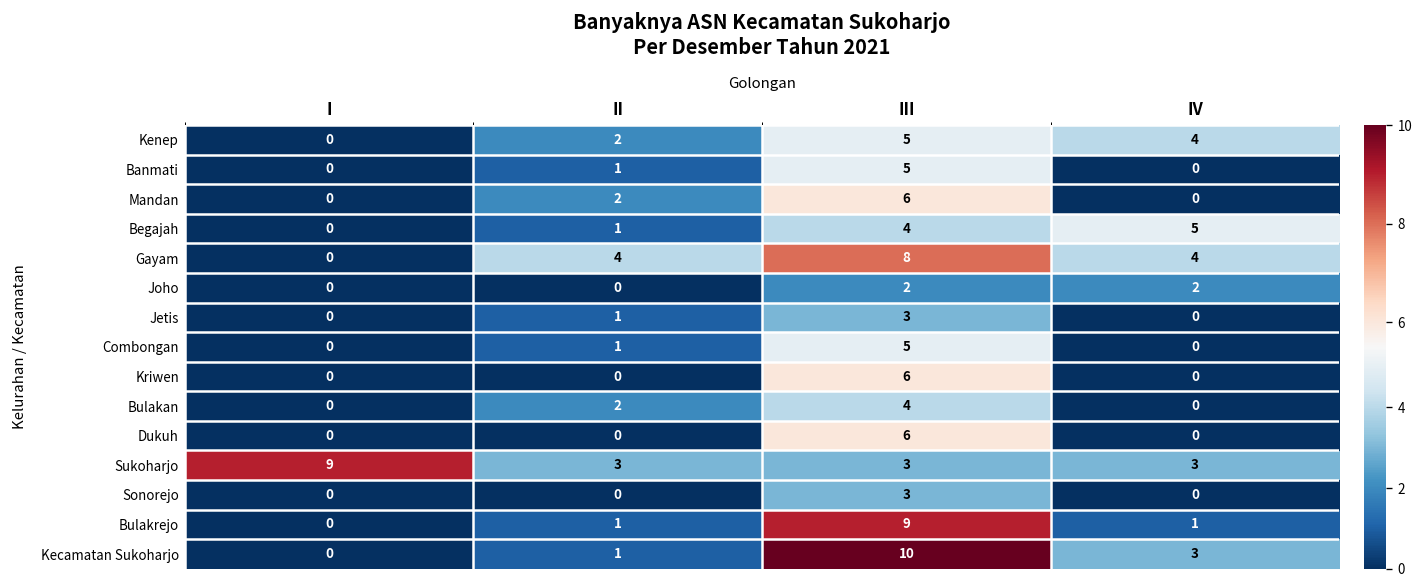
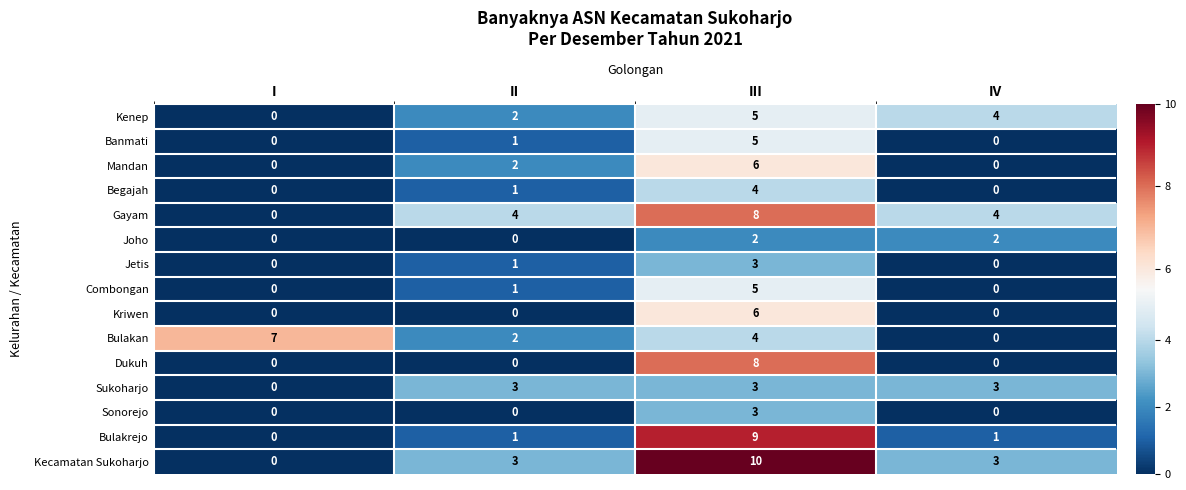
  {
    "Kenep": {
      "I": 0,
      "II": 2,
      "III": 5,
      "IV": 4
    },
    "Banmati": {
      "I": 0,
      "II": 1,
      "III": 5,
      "IV": 0
    },
    "Mandan": {
      "I": 0,
      "II": 2,
      "III": 6,
      "IV": 0
    },
    "Begajah": {
      "I": 0,
      "II": 1,
      "III": 4,
-     "IV": 5
+     "IV": 0
    },
    "Gayam": {
      "I": 0,
      "II": 4,
      "III": 8,
      "IV": 4
    },
    "Joho": {
      "I": 0,
      "II": 0,
      "III": 2,
      "IV": 2
    },
    "Jetis": {
      "I": 0,
      "II": 1,
      "III": 3,
      "IV": 0
    },
    "Combongan": {
      "I": 0,
      "II": 1,
      "III": 5,
      "IV": 0
    },
    "Kriwen": {
      "I": 0,
      "II": 0,
      "III": 6,
      "IV": 0
    },
    "Bulakan": {
-     "I": 0,
+     "I": 7,
      "II": 2,
      "III": 4,
      "IV": 0
    },
    "Dukuh": {
      "I": 0,
      "II": 0,
-     "III": 6,
+     "III": 8,
      "IV": 0
    },
    "Sukoharjo": {
-     "I": 9,
+     "I": 0,
      "II": 3,
      "III": 3,
      "IV": 3
    },
    "Sonorejo": {
      "I": 0,
      "II": 0,
      "III": 3,
      "IV": 0
    },
    "Bulakrejo": {
      "I": 0,
      "II": 1,
      "III": 9,
      "IV": 1
    },
    "Kecamatan Sukoharjo": {
      "I": 0,
-     "II": 1,
+     "II": 3,
      "III": 10,
      "IV": 3
    }
  }
